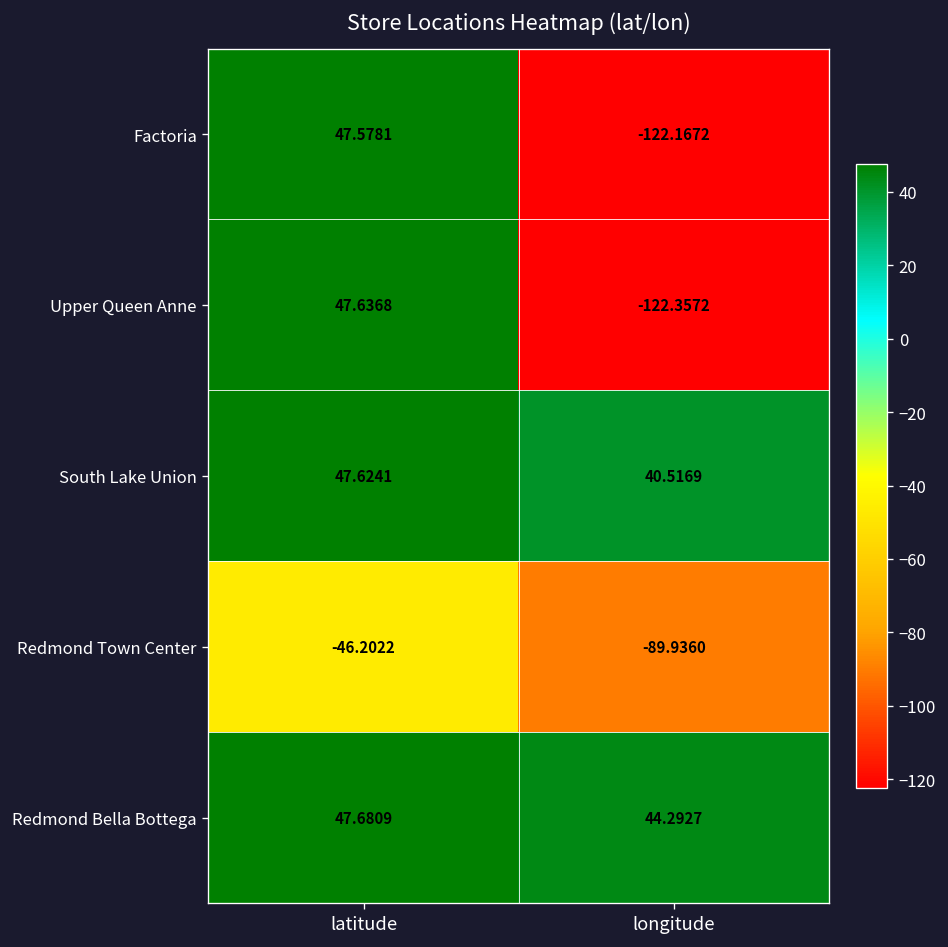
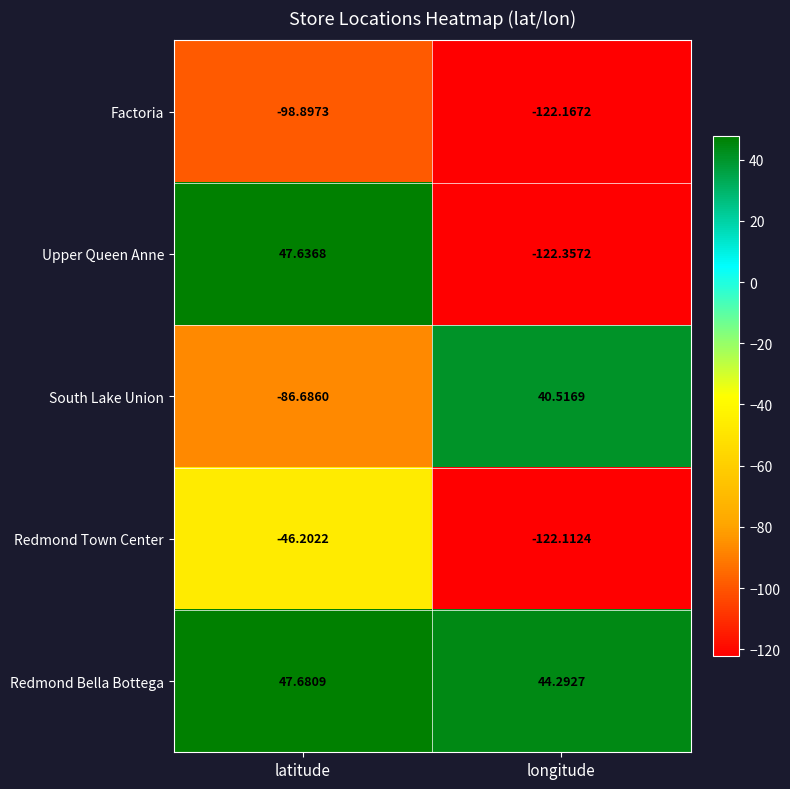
  {
    "Factoria": {
-     "latitude": 47.5781,
+     "latitude": -98.8973,
      "longitude": -122.1672
    },
    "Upper Queen Anne": {
      "latitude": 47.6368,
      "longitude": -122.3572
    },
    "South Lake Union": {
-     "latitude": 47.6241,
+     "latitude": -86.6860,
      "longitude": 40.5169
    },
    "Redmond Town Center": {
      "latitude": -46.2022,
-     "longitude": -89.9360
+     "longitude": -122.1124
    },
    "Redmond Bella Bottega": {
      "latitude": 47.6809,
      "longitude": 44.2927
    }
  }
